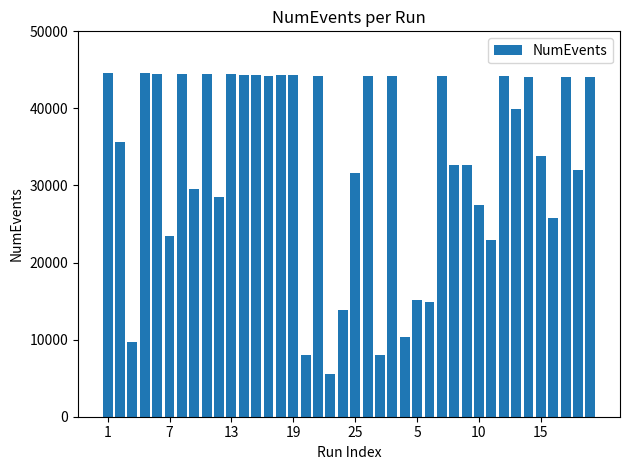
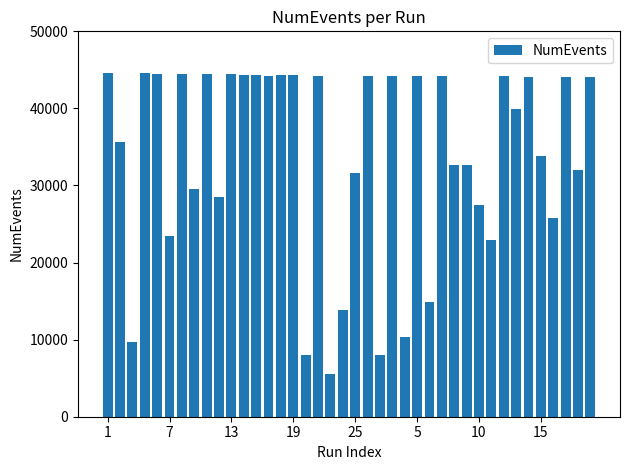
  {
    "25": 32000,
-   "5": 15000,
+   "5": 44000,
    "10": 27000,
    "15": 34000
  }
